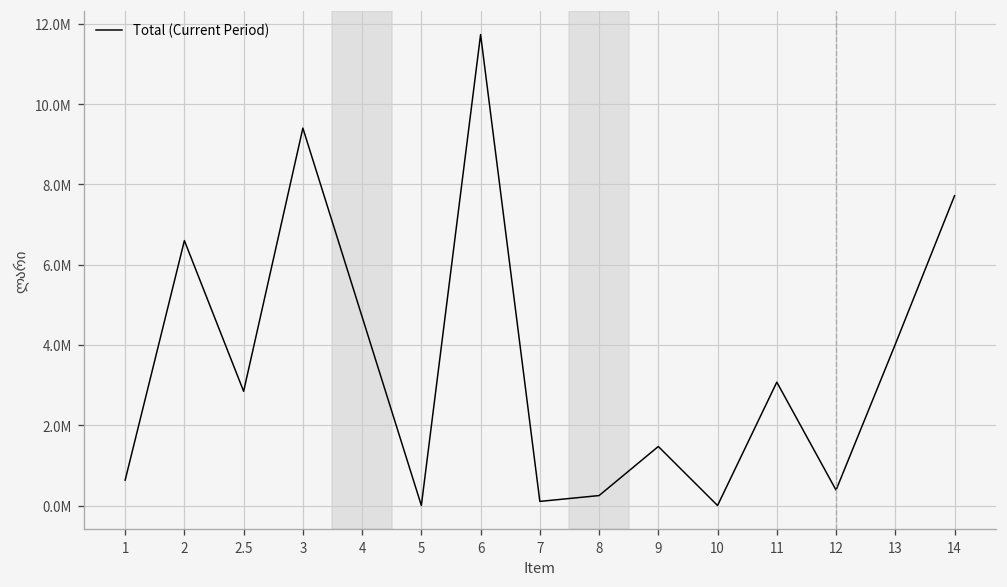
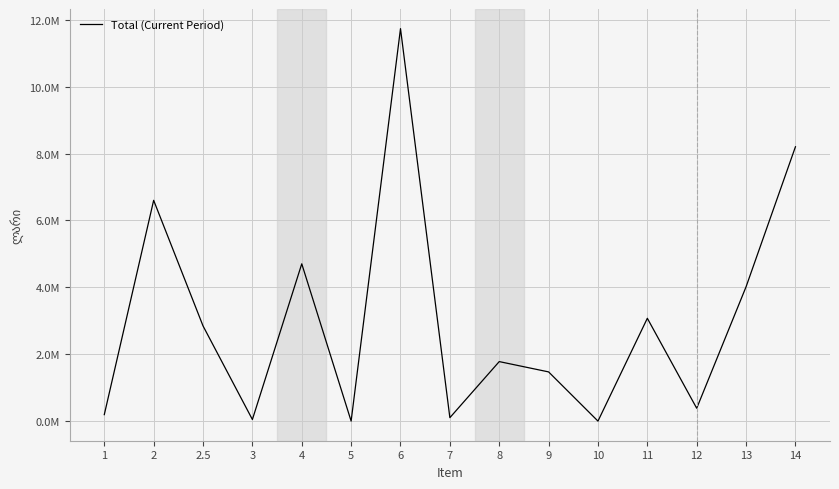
  {
-   "1": 600000,
+   "1": 200000,
    "2": 6600000,
    "2.5": 2800000,
-   "3": 9400000,
+   "3": 0,
    "4": 4700000,
    "5": 0,
    "6": 11700000,
    "7": 100000,
-   "8": 200000,
+   "8": 1800000,
    "9": 1500000,
    "10": 0,
    "11": 3100000,
    "12": 400000,
    "13": 4000000,
-   "14": 7700000
+   "14": 8200000
  }
